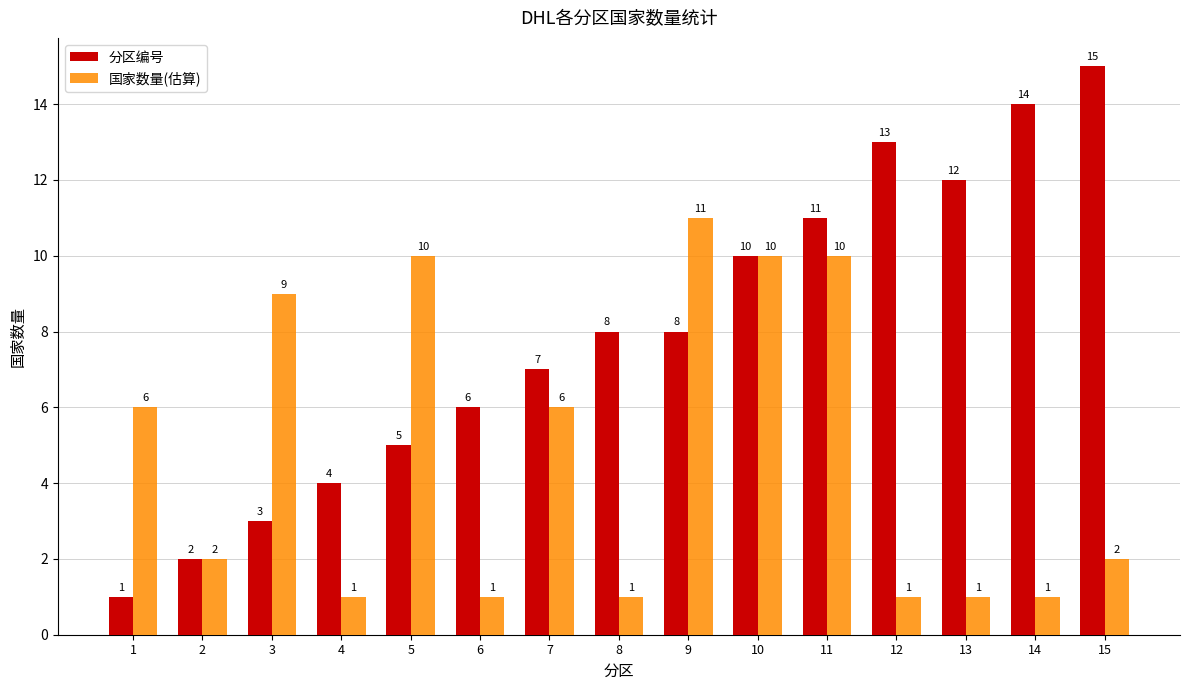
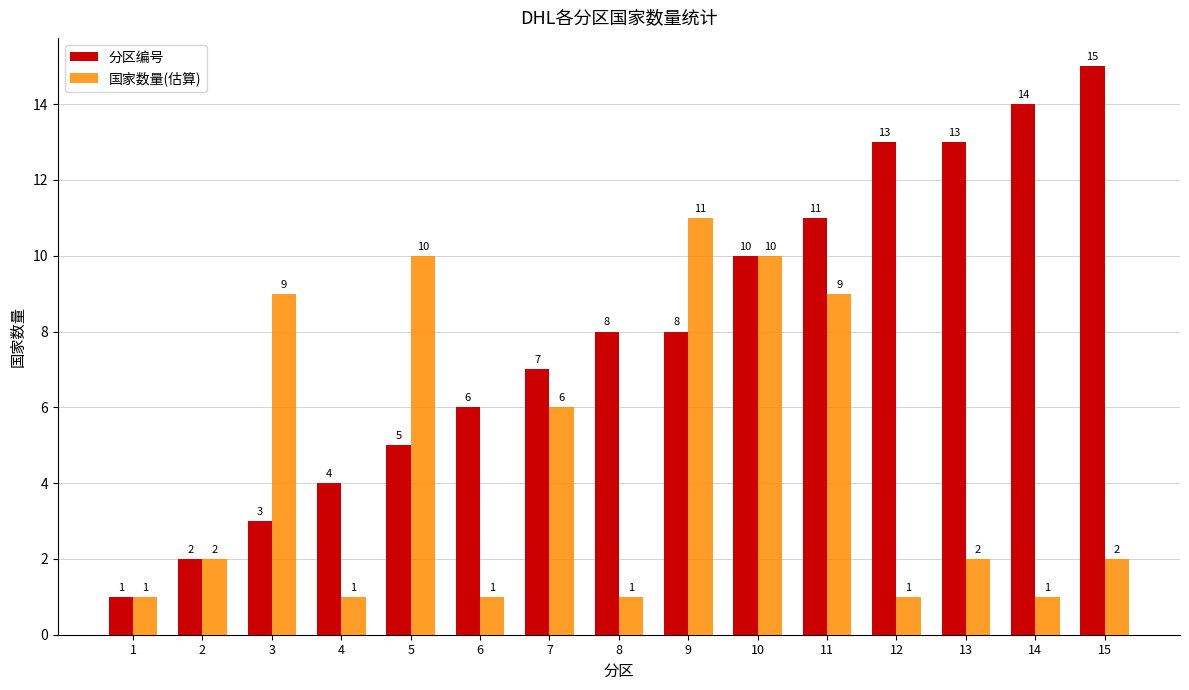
  {
    "分区编号": {
      "1": 1,
      "2": 2,
      "3": 3,
      "4": 4,
      "5": 5,
      "6": 6,
      "7": 7,
      "8": 8,
      "9": 8,
      "10": 10,
      "11": 11,
      "12": 13,
-     "13": 12,
+     "13": 13,
      "14": 14,
      "15": 15
    },
    "国家数量(估算)": {
-     "1": 6,
+     "1": 1,
      "2": 2,
      "3": 9,
      "4": 1,
      "5": 10,
      "6": 1,
      "7": 6,
      "8": 1,
      "9": 11,
      "10": 10,
-     "11": 10,
+     "11": 9,
      "12": 1,
-     "13": 1,
+     "13": 2,
      "14": 1,
      "15": 2
    }
  }
